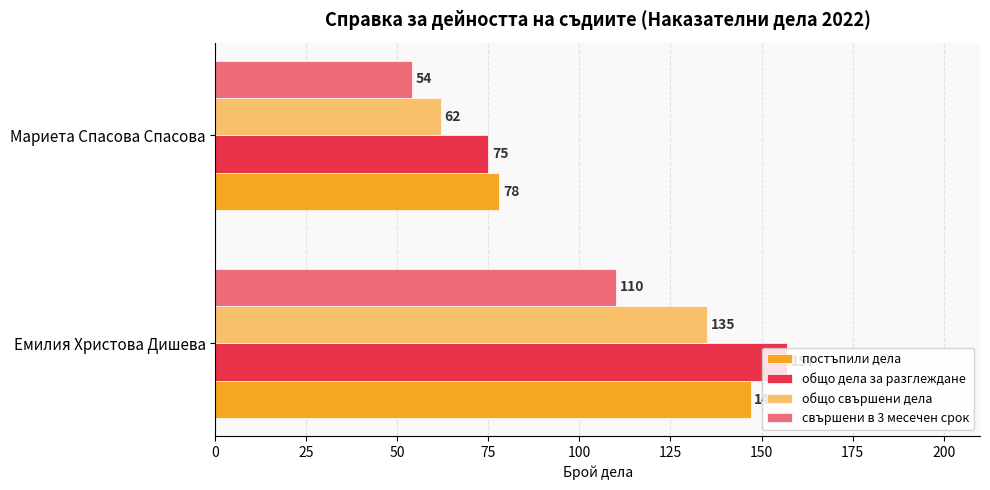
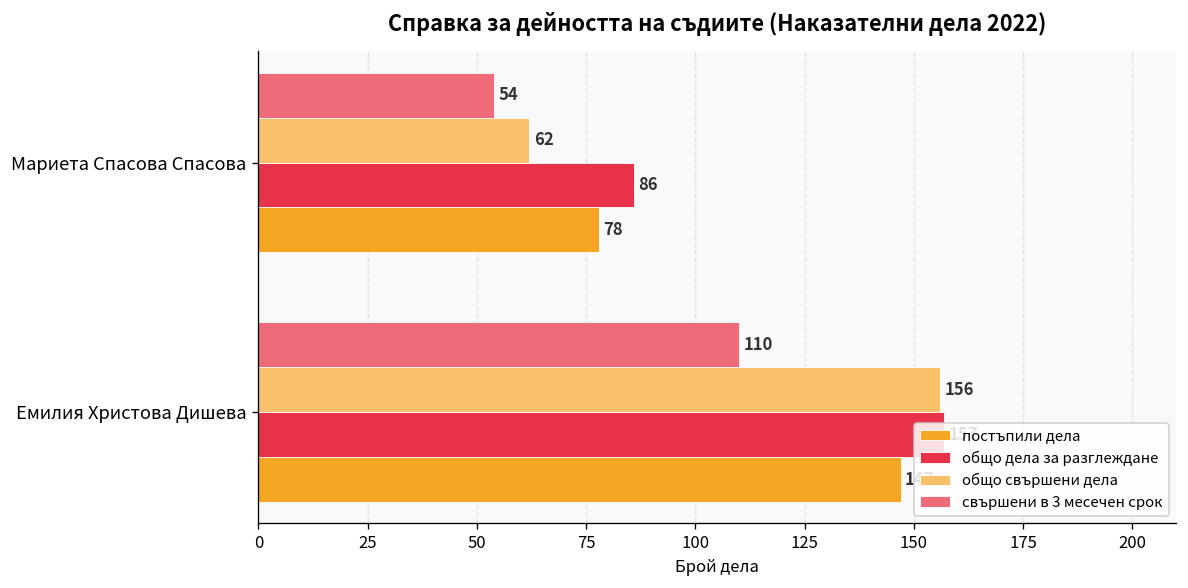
  {
    "постъпили дела": {
      "Мариета Спасова Спасова": 78
    },
    "общо дела за разглеждане": {
-     "Мариета Спасова Спасова": 75
+     "Мариета Спасова Спасова": 86
    },
    "общо свършени дела": {
      "Мариета Спасова Спасова": 62,
-     "Емилия Христова Дишева": 135
+     "Емилия Христова Дишева": 156
    },
    "свършени в 3 месечен срок": {
      "Мариета Спасова Спасова": 54,
      "Емилия Христова Дишева": 110
    }
  }
